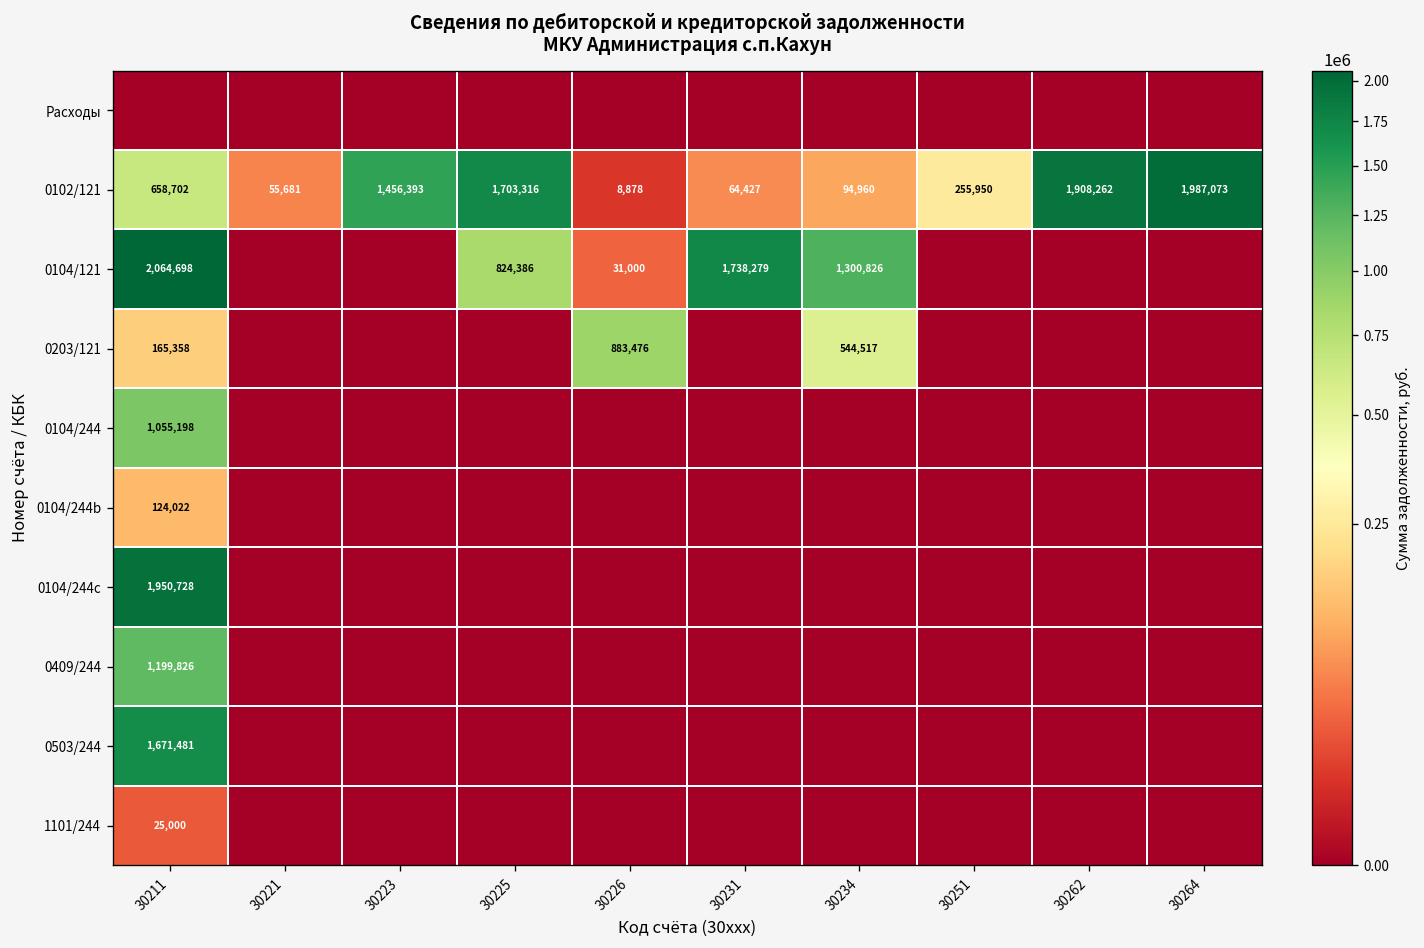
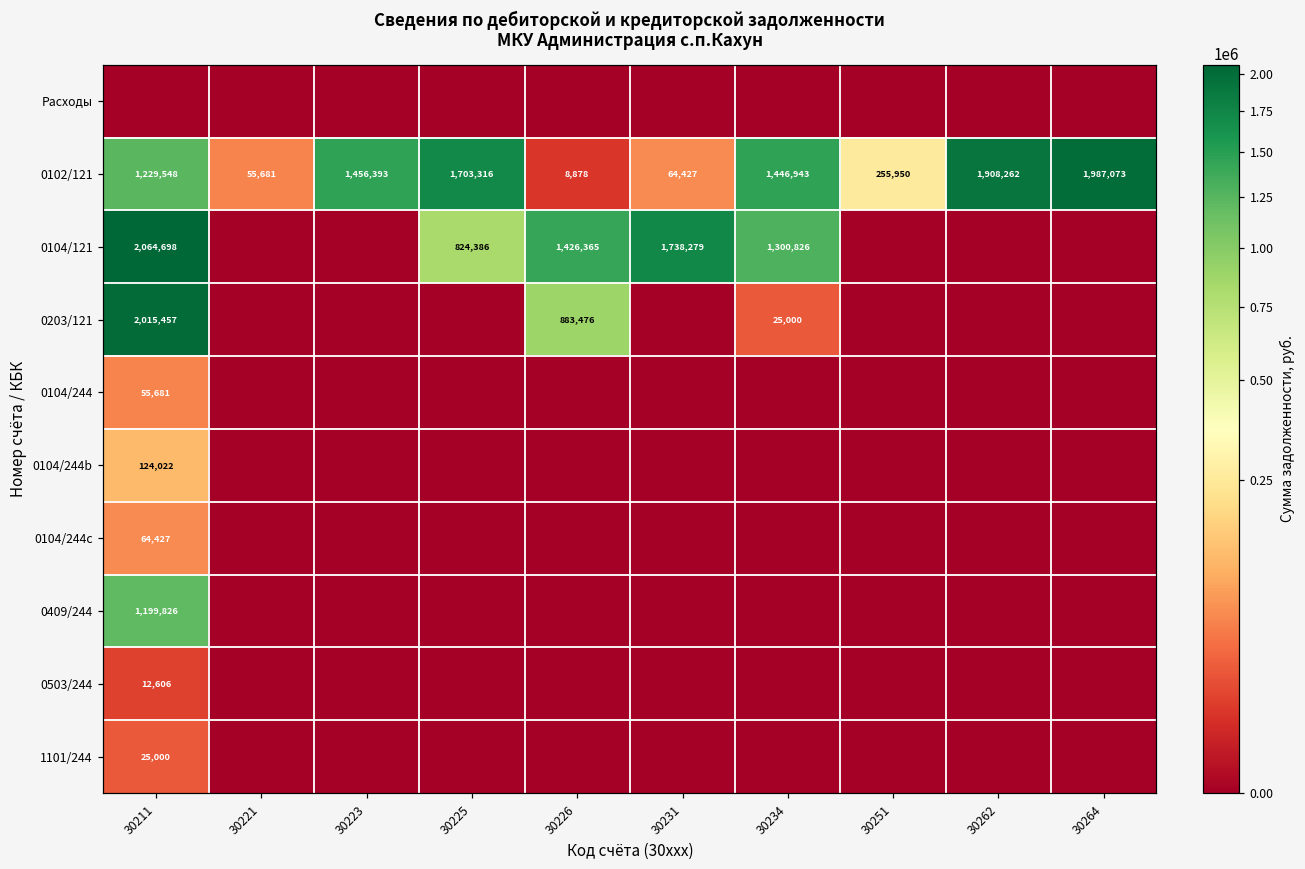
  {
    "0102/121": {
-     "30211": "658,702",
+     "30211": "1,229,548",
      "30221": "55,681",
      "30223": "1,456,393",
      "30225": "1,703,316",
      "30226": "8,878",
      "30231": "64,427",
-     "30234": "94,960",
+     "30234": "1,446,943",
      "30251": "255,950",
      "30262": "1,908,262",
      "30264": "1,987,073"
    },
    "0104/121": {
      "30211": "2,064,698",
      "30225": "824,386",
-     "30226": "31,000",
+     "30226": "1,426,365",
      "30231": "1,738,279",
      "30234": "1,300,826"
    },
    "0203/121": {
-     "30211": "165,358",
+     "30211": "2,015,457",
      "30226": "883,476",
-     "30234": "544,517"
+     "30234": "25,000"
    },
    "0104/244": {
-     "30211": "1,055,198"
+     "30211": "55,681"
    },
    "0104/244b": {
      "30211": "124,022"
    },
    "0104/244c": {
-     "30211": "1,950,728"
+     "30211": "64,427"
    },
    "0409/244": {
      "30211": "1,199,826"
    },
    "0503/244": {
-     "30211": "1,671,481"
+     "30211": "12,606"
    },
    "1101/244": {
      "30211": "25,000"
    }
  }
